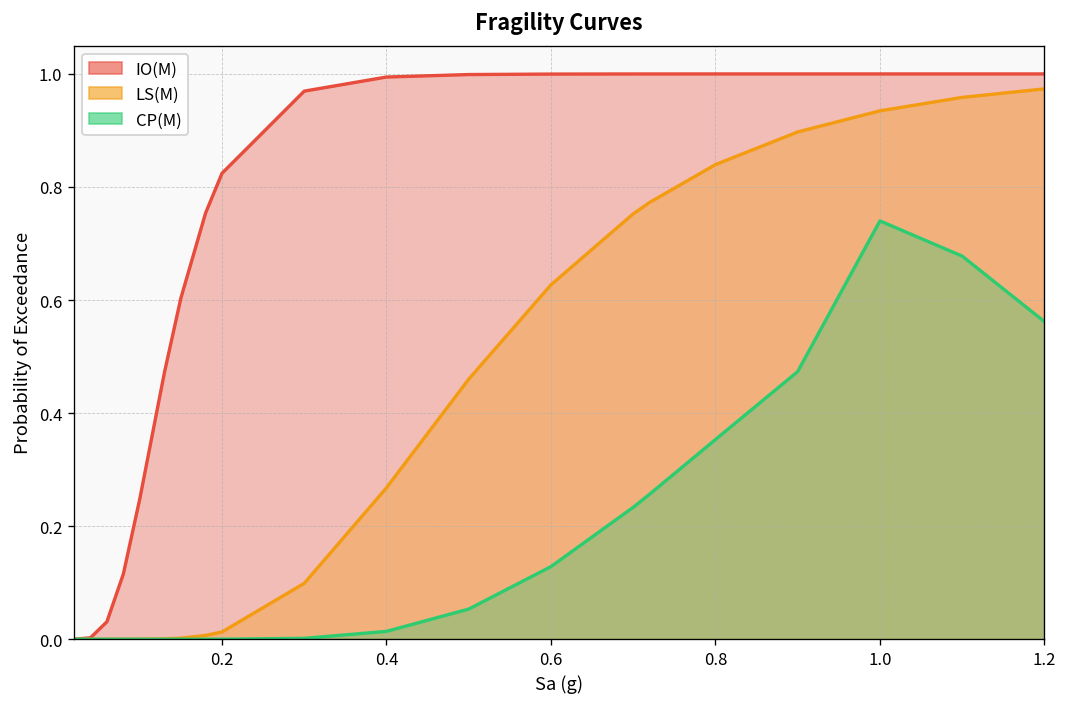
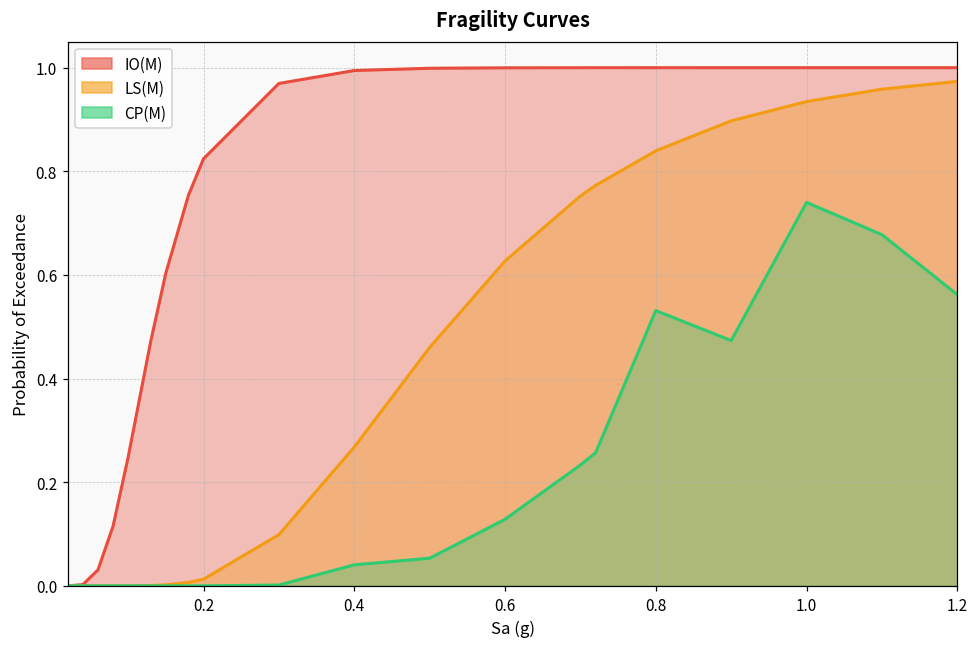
  {
    "CP(M)": {
      "0.2": 0.00,
-     "0.4": 0.01,
+     "0.4": 0.04,
      "0.6": 0.13,
-     "0.8": 0.35,
+     "0.8": 0.53,
      "1.0": 0.74,
      "1.2": 0.56
    }
  }
